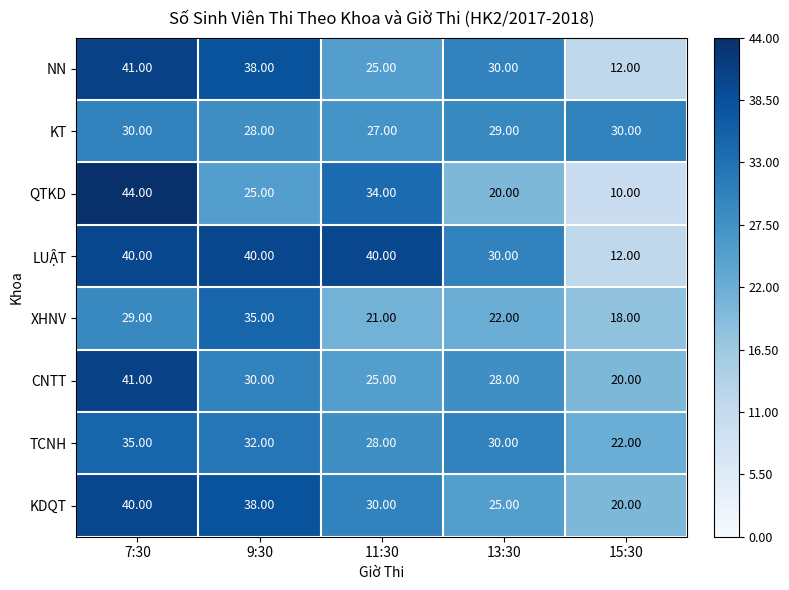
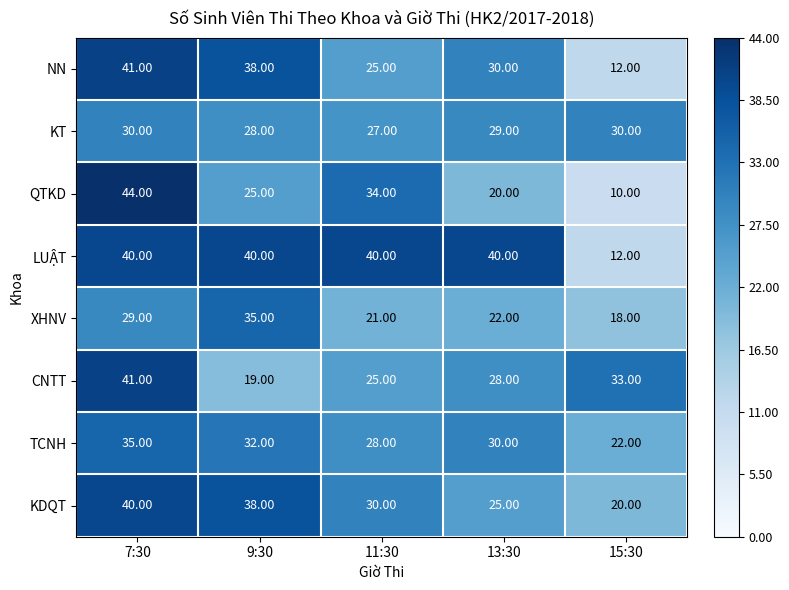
  {
    "NN": {
      "7:30": 41.00,
      "9:30": 38.00,
      "11:30": 25.00,
      "13:30": 30.00,
      "15:30": 12.00
    },
    "KT": {
      "7:30": 30.00,
      "9:30": 28.00,
      "11:30": 27.00,
      "13:30": 29.00,
      "15:30": 30.00
    },
    "QTKD": {
      "7:30": 44.00,
      "9:30": 25.00,
      "11:30": 34.00,
      "13:30": 20.00,
      "15:30": 10.00
    },
    "LUẬT": {
      "7:30": 40.00,
      "9:30": 40.00,
      "11:30": 40.00,
-     "13:30": 30.00,
+     "13:30": 40.00,
      "15:30": 12.00
    },
    "XHNV": {
      "7:30": 29.00,
      "9:30": 35.00,
      "11:30": 21.00,
      "13:30": 22.00,
      "15:30": 18.00
    },
    "CNTT": {
      "7:30": 41.00,
-     "9:30": 30.00,
+     "9:30": 19.00,
      "11:30": 25.00,
      "13:30": 28.00,
-     "15:30": 20.00
+     "15:30": 33.00
    },
    "TCNH": {
      "7:30": 35.00,
      "9:30": 32.00,
      "11:30": 28.00,
      "13:30": 30.00,
      "15:30": 22.00
    },
    "KDQT": {
      "7:30": 40.00,
      "9:30": 38.00,
      "11:30": 30.00,
      "13:30": 25.00,
      "15:30": 20.00
    }
  }
